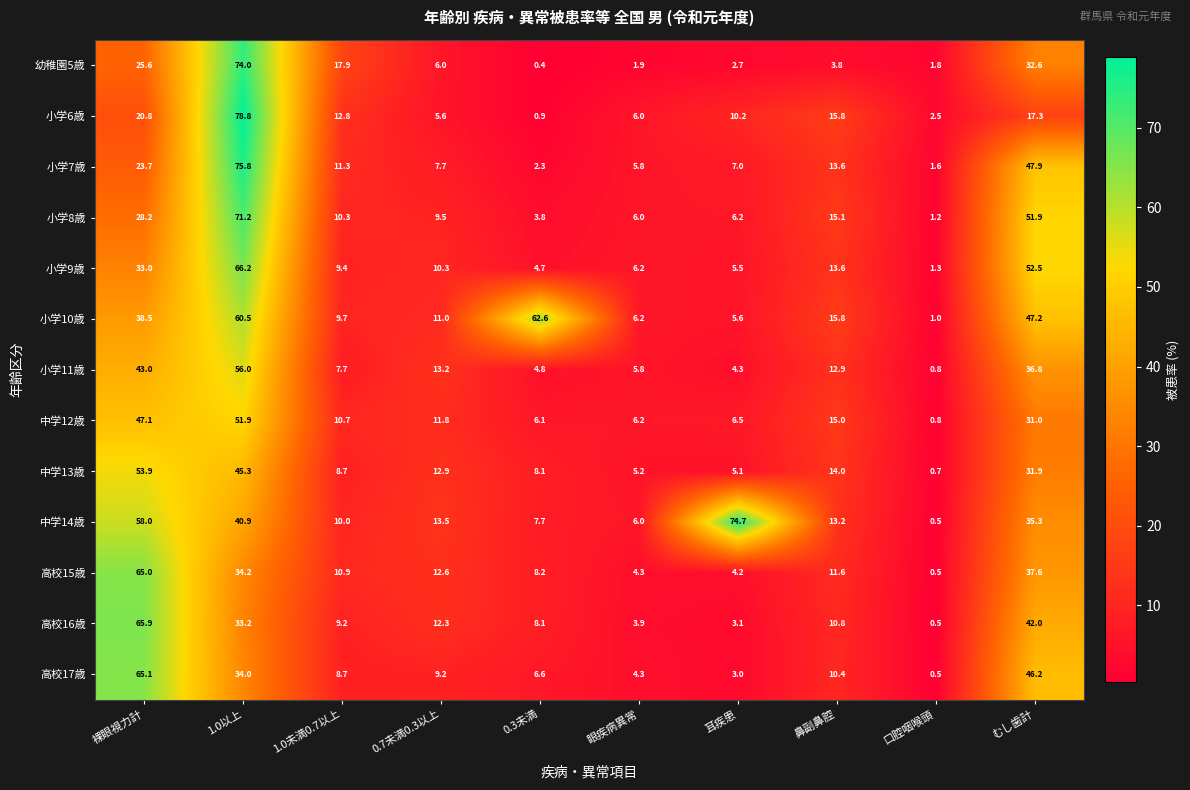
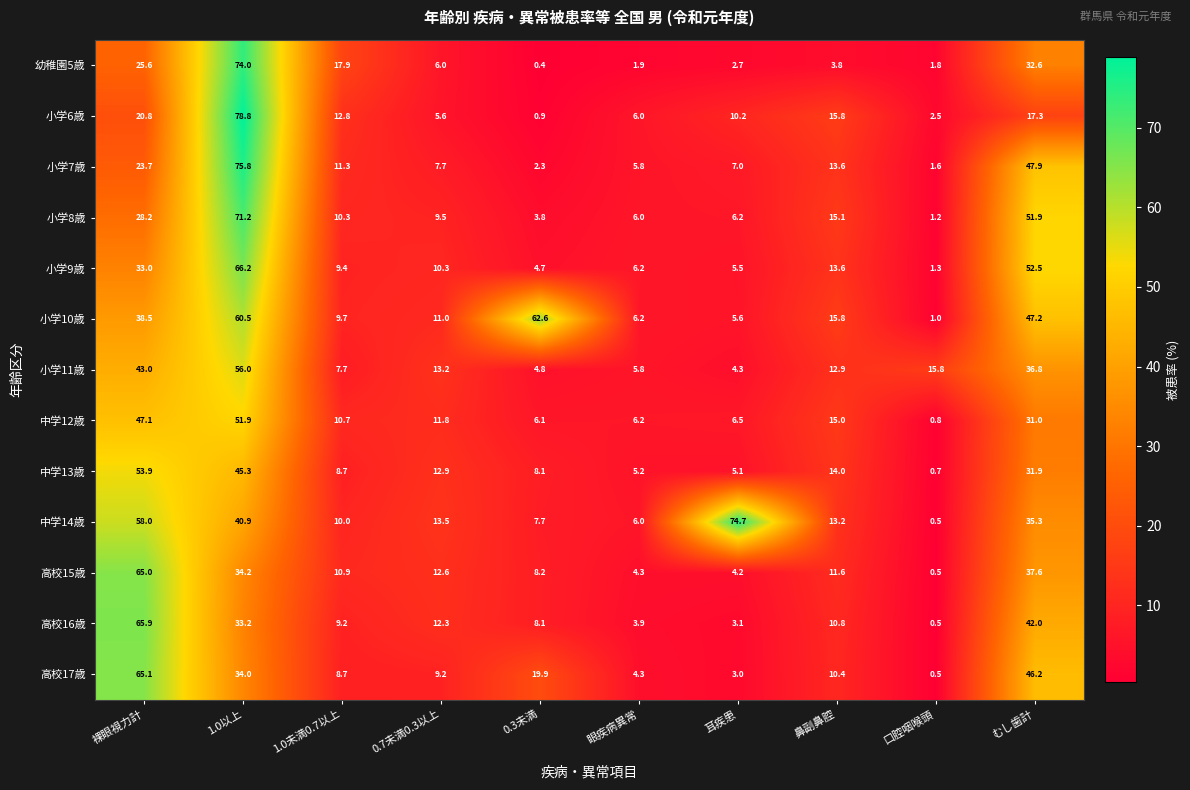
  {
    "幼稚園5歳": {
      "裸眼視力計": 25.6,
      "1.0以上": 74.0,
      "1.0未満0.7以上": 17.9,
      "0.7未満0.3以上": 6.0,
      "0.3未満": 0.4,
      "眼疾病異常": 1.9,
      "耳疾患": 2.7,
      "鼻副鼻腔": 3.8,
      "口腔咽喉頭": 1.8,
      "むし歯計": 32.6
    },
    "小学6歳": {
      "裸眼視力計": 20.8,
      "1.0以上": 78.8,
      "1.0未満0.7以上": 12.8,
      "0.7未満0.3以上": 5.6,
      "0.3未満": 0.9,
      "眼疾病異常": 6.0,
      "耳疾患": 10.2,
      "鼻副鼻腔": 15.8,
      "口腔咽喉頭": 2.5,
      "むし歯計": 17.3
    },
    "小学7歳": {
      "裸眼視力計": 23.7,
      "1.0以上": 75.8,
      "1.0未満0.7以上": 11.3,
      "0.7未満0.3以上": 7.7,
      "0.3未満": 2.3,
      "眼疾病異常": 5.8,
      "耳疾患": 7.0,
      "鼻副鼻腔": 13.6,
      "口腔咽喉頭": 1.6,
      "むし歯計": 47.9
    },
    "小学8歳": {
      "裸眼視力計": 28.2,
      "1.0以上": 71.2,
      "1.0未満0.7以上": 10.3,
      "0.7未満0.3以上": 9.5,
      "0.3未満": 3.8,
      "眼疾病異常": 6.0,
      "耳疾患": 6.2,
      "鼻副鼻腔": 15.1,
      "口腔咽喉頭": 1.2,
      "むし歯計": 51.9
    },
    "小学9歳": {
      "裸眼視力計": 33.0,
      "1.0以上": 66.2,
      "1.0未満0.7以上": 9.4,
      "0.7未満0.3以上": 10.3,
      "0.3未満": 4.7,
      "眼疾病異常": 6.2,
      "耳疾患": 5.5,
      "鼻副鼻腔": 13.6,
      "口腔咽喉頭": 1.3,
      "むし歯計": 52.5
    },
    "小学10歳": {
      "裸眼視力計": 38.5,
      "1.0以上": 60.5,
      "1.0未満0.7以上": 9.7,
      "0.7未満0.3以上": 11.0,
      "0.3未満": 62.6,
      "眼疾病異常": 6.2,
      "耳疾患": 5.6,
      "鼻副鼻腔": 15.8,
      "口腔咽喉頭": 1.0,
      "むし歯計": 47.2
    },
    "小学11歳": {
      "裸眼視力計": 43.0,
      "1.0以上": 56.0,
      "1.0未満0.7以上": 7.7,
      "0.7未満0.3以上": 13.2,
      "0.3未満": 4.8,
      "眼疾病異常": 5.8,
      "耳疾患": 4.3,
      "鼻副鼻腔": 12.9,
-     "口腔咽喉頭": 0.8,
+     "口腔咽喉頭": 15.8,
      "むし歯計": 36.8
    },
    "中学12歳": {
      "裸眼視力計": 47.1,
      "1.0以上": 51.9,
      "1.0未満0.7以上": 10.7,
      "0.7未満0.3以上": 11.8,
      "0.3未満": 6.1,
      "眼疾病異常": 6.2,
      "耳疾患": 6.5,
      "鼻副鼻腔": 15.0,
      "口腔咽喉頭": 0.8,
      "むし歯計": 31.0
    },
    "中学13歳": {
      "裸眼視力計": 53.9,
      "1.0以上": 45.3,
      "1.0未満0.7以上": 8.7,
      "0.7未満0.3以上": 12.9,
      "0.3未満": 8.1,
      "眼疾病異常": 5.2,
      "耳疾患": 5.1,
      "鼻副鼻腔": 14.0,
      "口腔咽喉頭": 0.7,
      "むし歯計": 31.9
    },
    "中学14歳": {
      "裸眼視力計": 58.0,
      "1.0以上": 40.9,
      "1.0未満0.7以上": 10.0,
      "0.7未満0.3以上": 13.5,
      "0.3未満": 7.7,
      "眼疾病異常": 6.0,
      "耳疾患": 74.7,
      "鼻副鼻腔": 13.2,
      "口腔咽喉頭": 0.5,
      "むし歯計": 35.3
    },
    "高校15歳": {
      "裸眼視力計": 65.0,
      "1.0以上": 34.2,
      "1.0未満0.7以上": 10.9,
      "0.7未満0.3以上": 12.6,
      "0.3未満": 8.2,
      "眼疾病異常": 4.3,
      "耳疾患": 4.2,
      "鼻副鼻腔": 11.6,
      "口腔咽喉頭": 0.5,
      "むし歯計": 37.6
    },
    "高校16歳": {
      "裸眼視力計": 65.9,
      "1.0以上": 33.2,
      "1.0未満0.7以上": 9.2,
      "0.7未満0.3以上": 12.3,
      "0.3未満": 8.1,
      "眼疾病異常": 3.9,
      "耳疾患": 3.1,
      "鼻副鼻腔": 10.8,
      "口腔咽喉頭": 0.5,
      "むし歯計": 42.0
    },
    "高校17歳": {
      "裸眼視力計": 65.1,
      "1.0以上": 34.0,
      "1.0未満0.7以上": 8.7,
      "0.7未満0.3以上": 9.2,
-     "0.3未満": 6.6,
+     "0.3未満": 19.9,
      "眼疾病異常": 4.3,
      "耳疾患": 3.0,
      "鼻副鼻腔": 10.4,
      "口腔咽喉頭": 0.5,
      "むし歯計": 46.2
    }
  }
